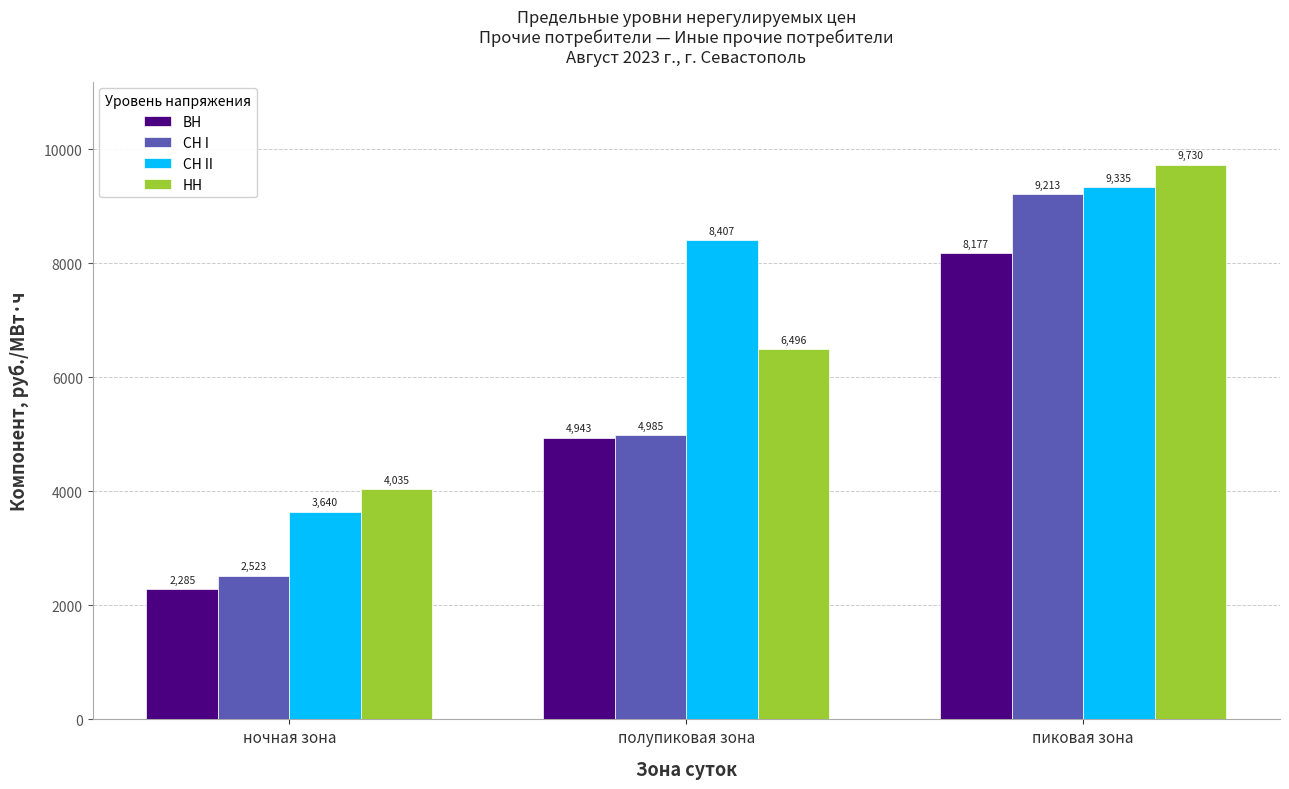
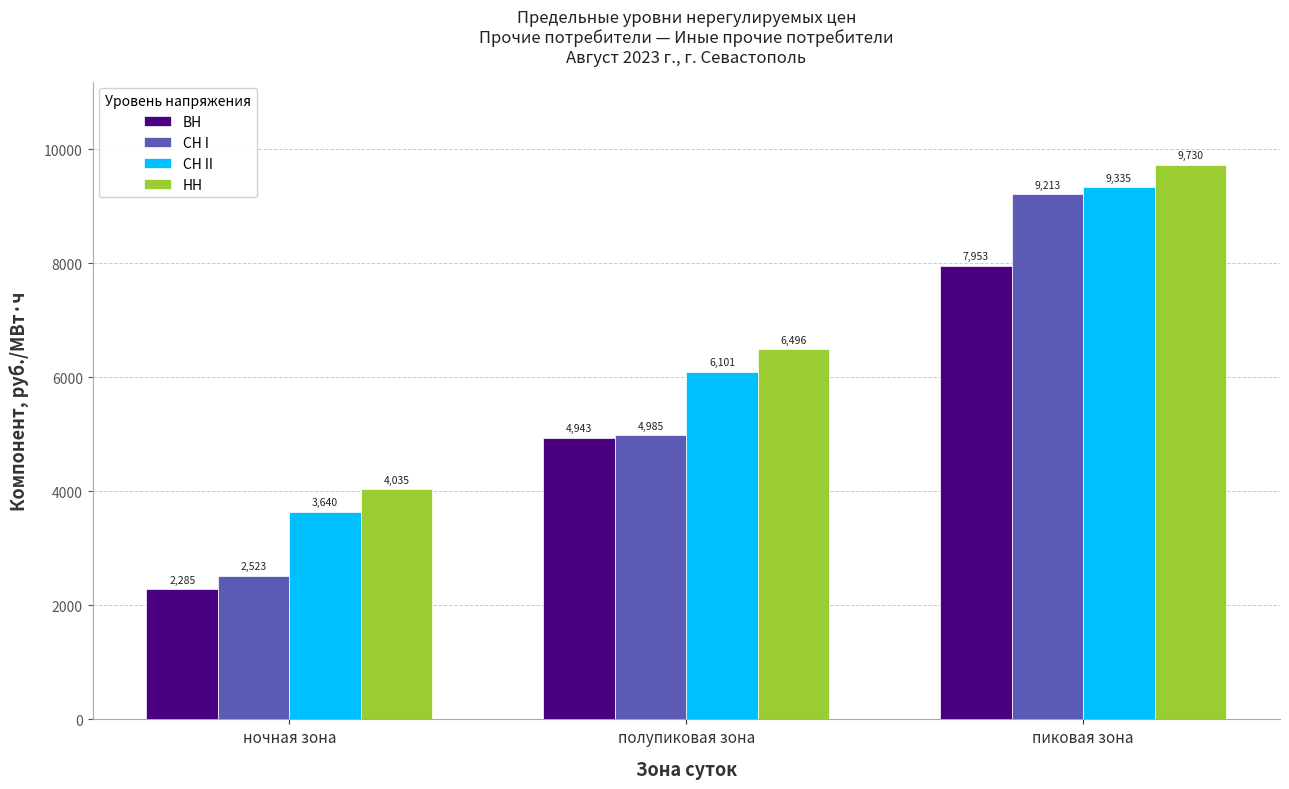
  {
    "ВН": {
      "ночная зона": "2,285",
      "полупиковая зона": "4,943",
-     "пиковая зона": "8,177"
+     "пиковая зона": "7,953"
    },
    "СН I": {
      "ночная зона": "2,523",
      "полупиковая зона": "4,985",
      "пиковая зона": "9,213"
    },
    "СН II": {
      "ночная зона": "3,640",
-     "полупиковая зона": "8,407",
+     "полупиковая зона": "6,101",
      "пиковая зона": "9,335"
    },
    "НН": {
      "ночная зона": "4,035",
      "полупиковая зона": "6,496",
      "пиковая зона": "9,730"
    }
  }
